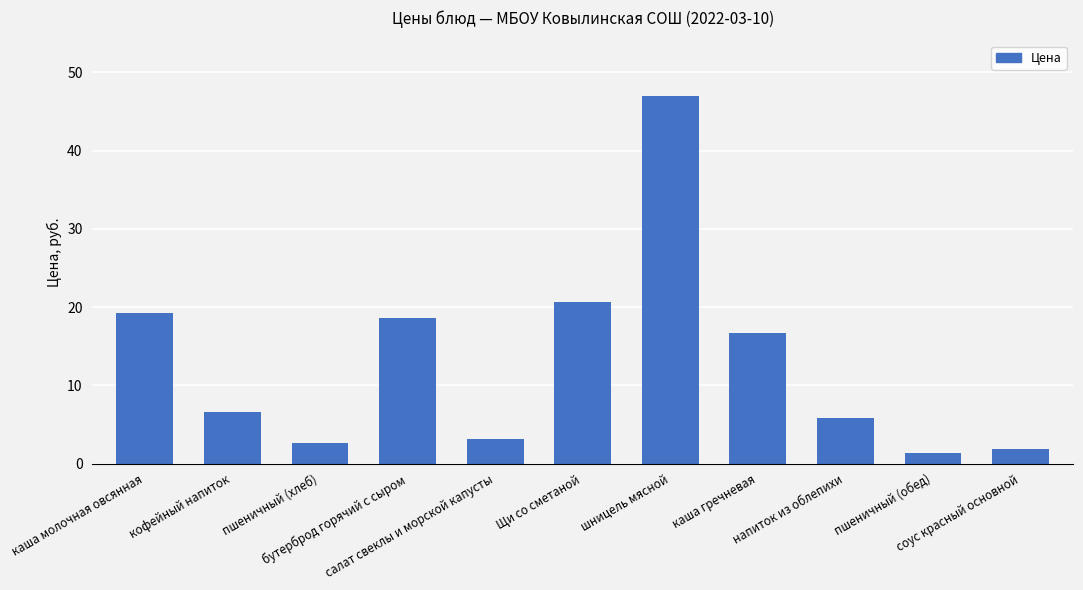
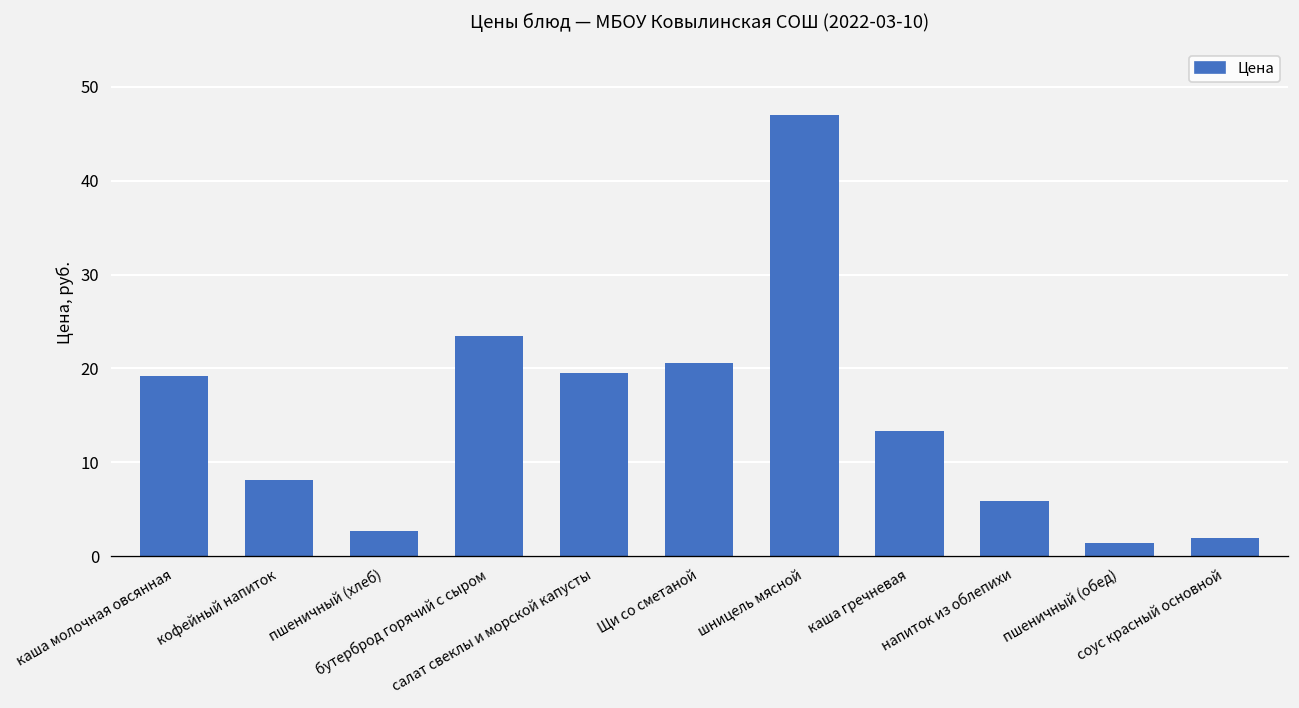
  {
    "каша молочная овсянная": 19,
-   "кофейный напиток": 7,
+   "кофейный напиток": 8,
    "пшеничный (хлеб)": 3,
-   "бутерброд горячий с сыром": 19,
-   "салат свеклы и морской капусты": 3,
+   "бутерброд горячий с сыром": 24,
+   "салат свеклы и морской капусты": 20,
    "Щи со сметаной": 21,
    "шницель мясной": 47,
-   "каша гречневая": 17,
+   "каша гречневая": 13,
    "напиток из облепихи": 6,
    "пшеничный (обед)": 1,
    "соус красный основной": 2
  }
